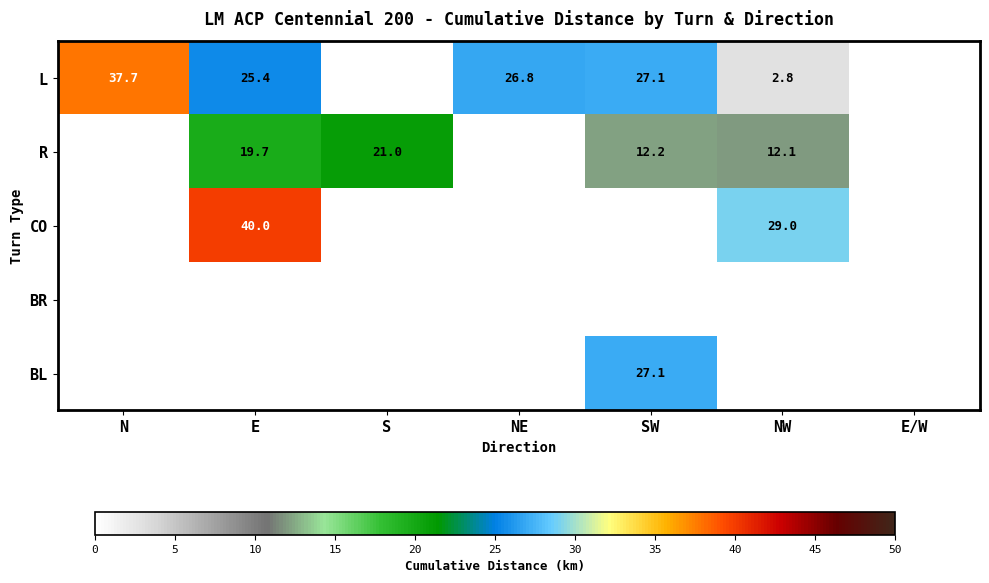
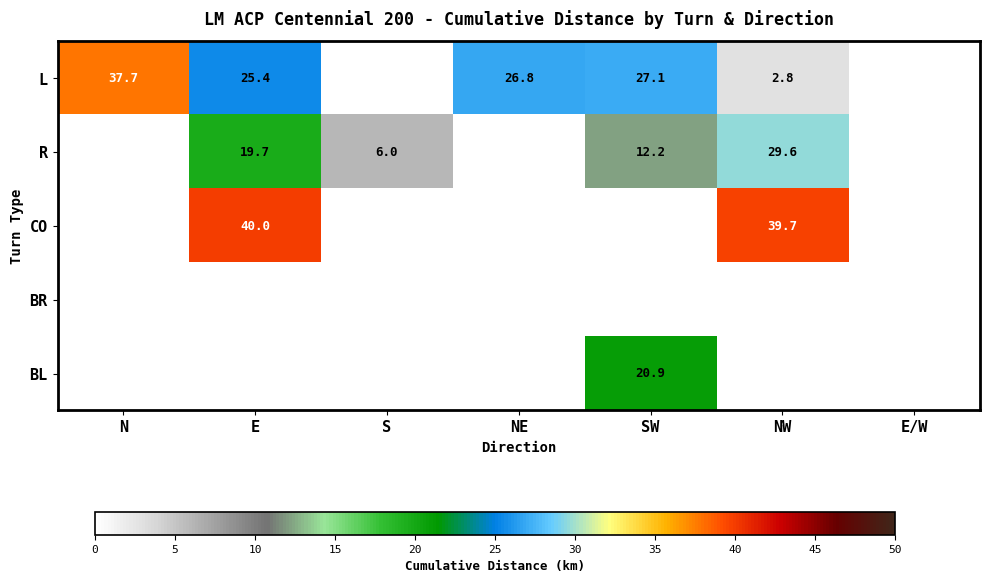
  {
    "L": {
      "N": 37.7,
      "E": 25.4,
      "NE": 26.8,
      "SW": 27.1,
      "NW": 2.8
    },
    "R": {
      "E": 19.7,
-     "S": 21.0,
+     "S": 6.0,
      "SW": 12.2,
-     "NW": 12.1
+     "NW": 29.6
    },
    "CO": {
      "E": 40.0,
-     "NW": 29.0
+     "NW": 39.7
    },
    "BL": {
-     "SW": 27.1
+     "SW": 20.9
    }
  }
